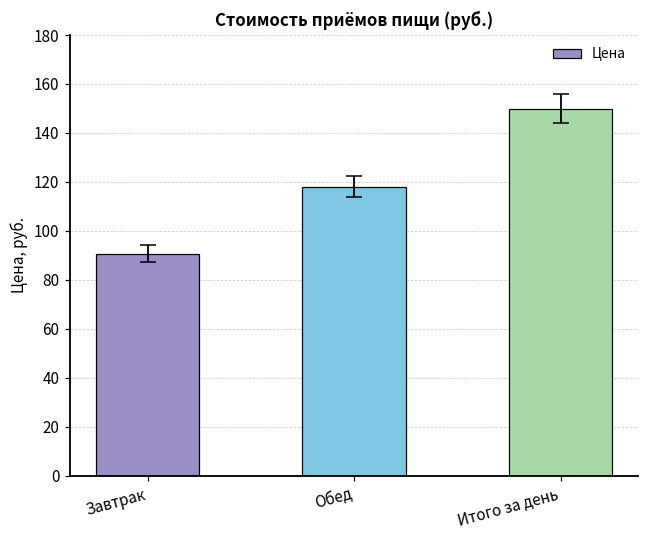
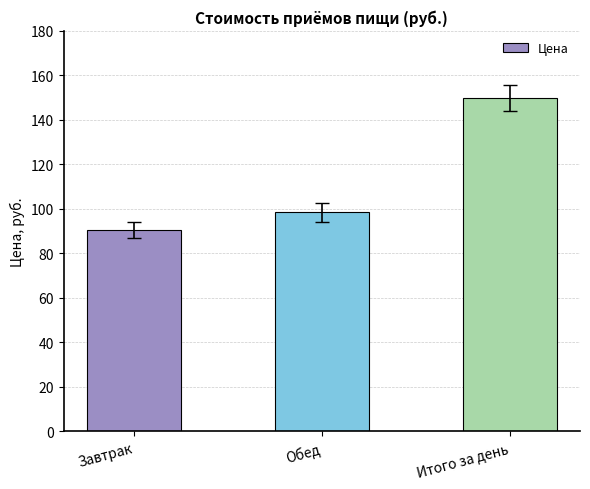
  {
    "Цена": {
      "Завтрак": 91,
-     "Обед": 118,
+     "Обед": 98,
      "Итого за день": 150
    }
  }
